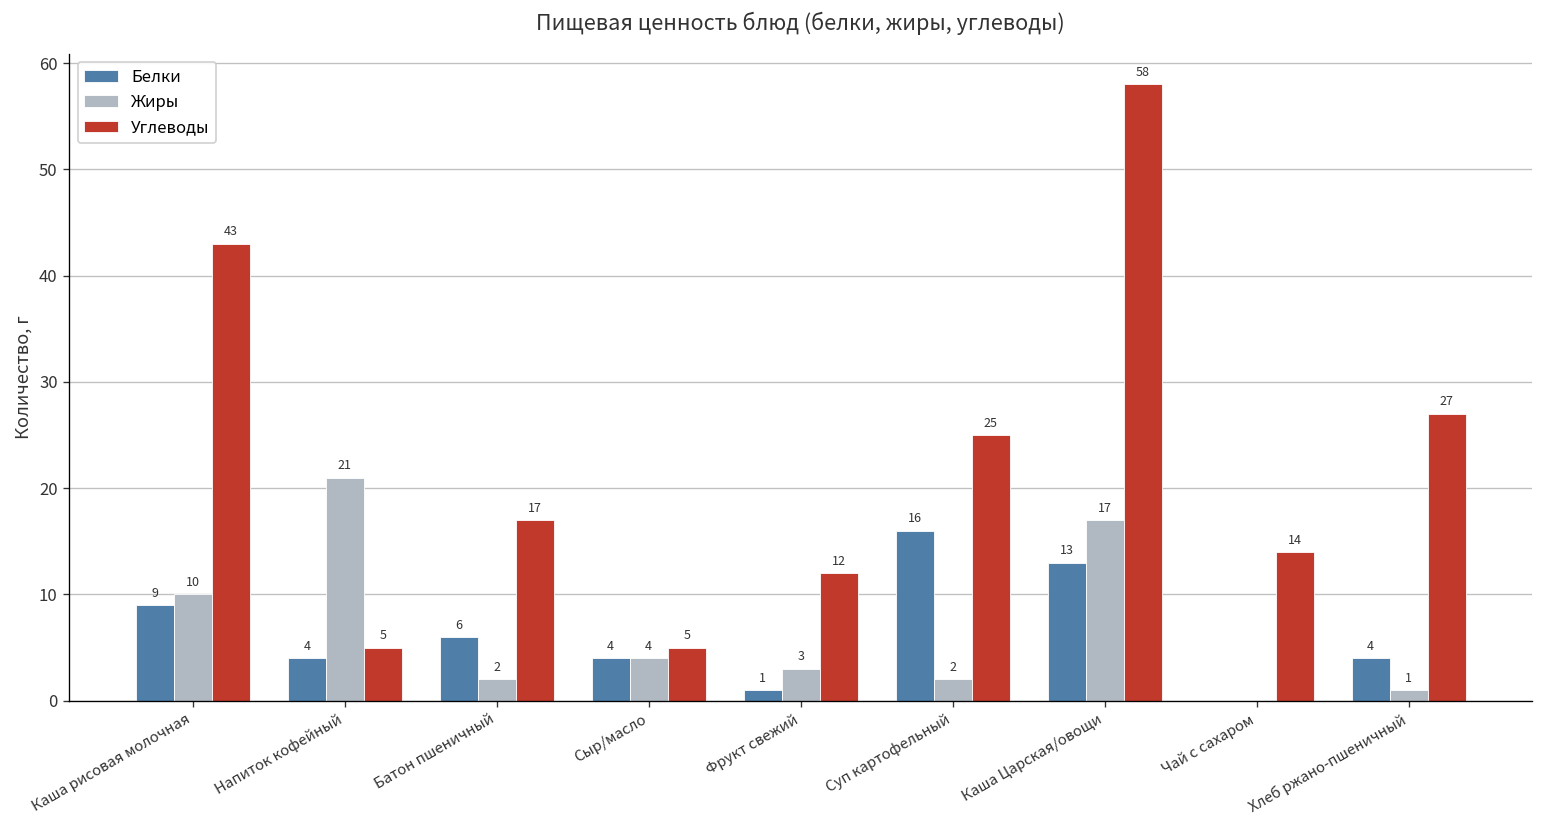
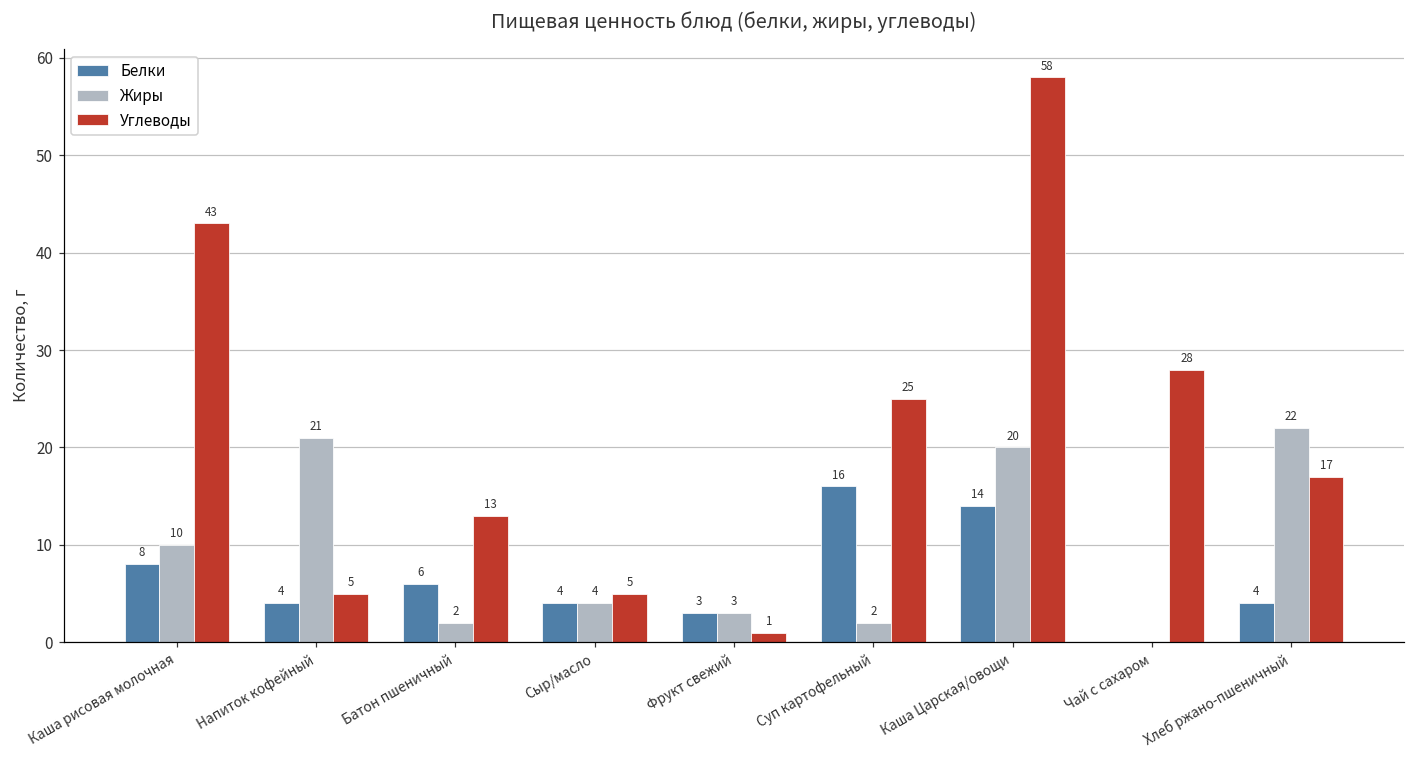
  {
    "Белки": {
-     "Каша рисовая молочная": 9,
+     "Каша рисовая молочная": 8,
      "Напиток кофейный": 4,
      "Батон пшеничный": 6,
      "Сыр/масло": 4,
-     "Фрукт свежий": 1,
+     "Фрукт свежий": 3,
      "Суп картофельный": 16,
-     "Каша Царская/овощи": 13,
+     "Каша Царская/овощи": 14,
      "Хлеб ржано-пшеничный": 4
    },
    "Жиры": {
      "Каша рисовая молочная": 10,
      "Напиток кофейный": 21,
      "Батон пшеничный": 2,
      "Сыр/масло": 4,
      "Фрукт свежий": 3,
      "Суп картофельный": 2,
-     "Каша Царская/овощи": 17,
-     "Хлеб ржано-пшеничный": 1
+     "Каша Царская/овощи": 20,
+     "Хлеб ржано-пшеничный": 22
    },
    "Углеводы": {
      "Каша рисовая молочная": 43,
      "Напиток кофейный": 5,
-     "Батон пшеничный": 17,
+     "Батон пшеничный": 13,
      "Сыр/масло": 5,
-     "Фрукт свежий": 12,
+     "Фрукт свежий": 1,
      "Суп картофельный": 25,
      "Каша Царская/овощи": 58,
-     "Чай с сахаром": 14,
-     "Хлеб ржано-пшеничный": 27
+     "Чай с сахаром": 28,
+     "Хлеб ржано-пшеничный": 17
    }
  }
